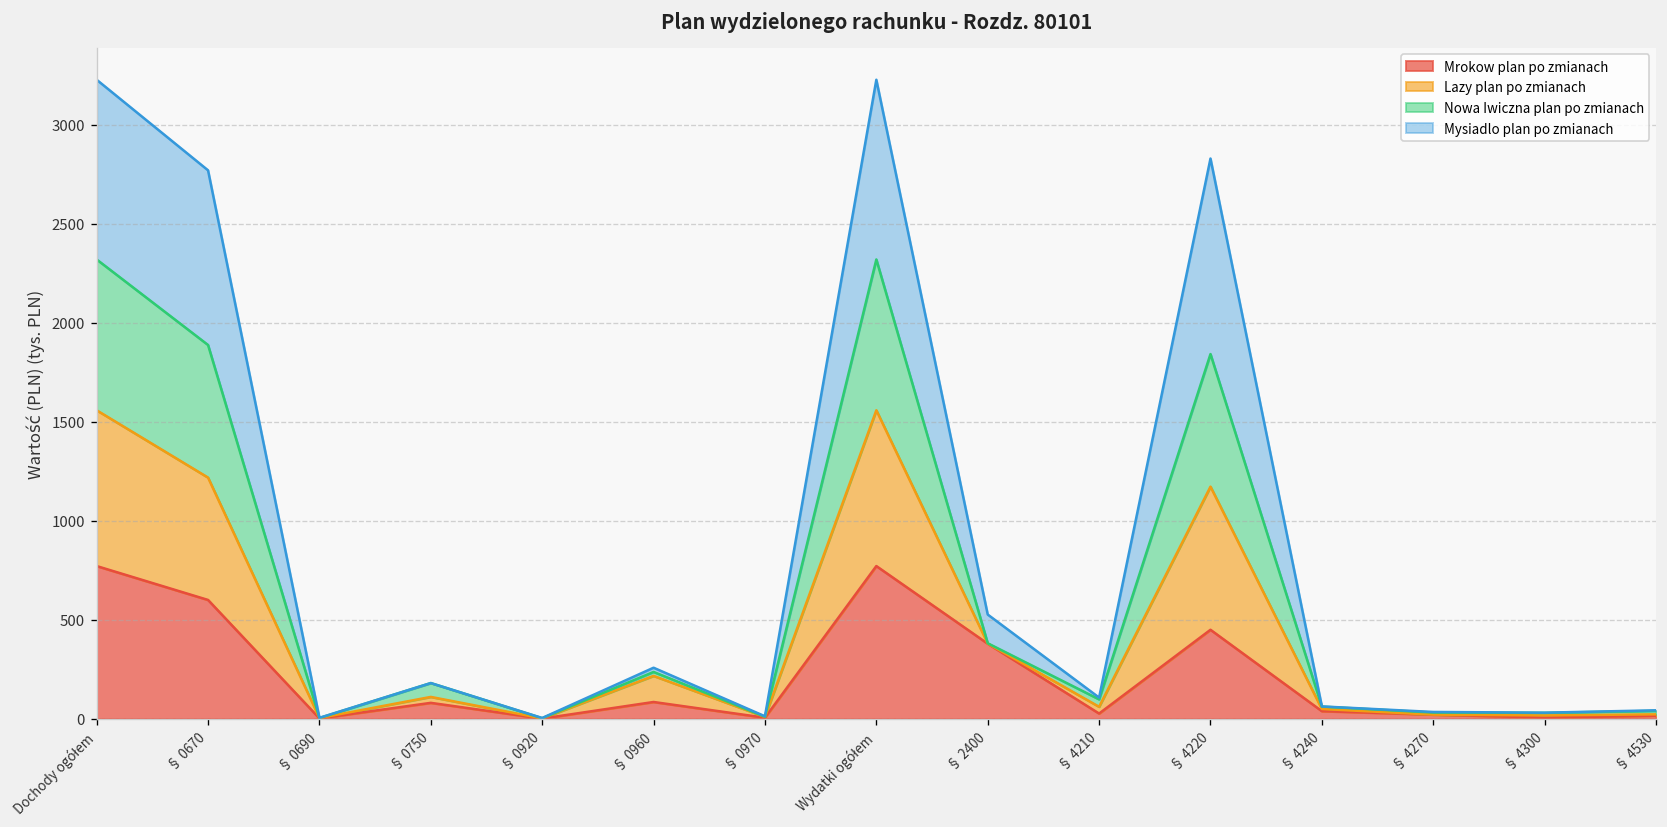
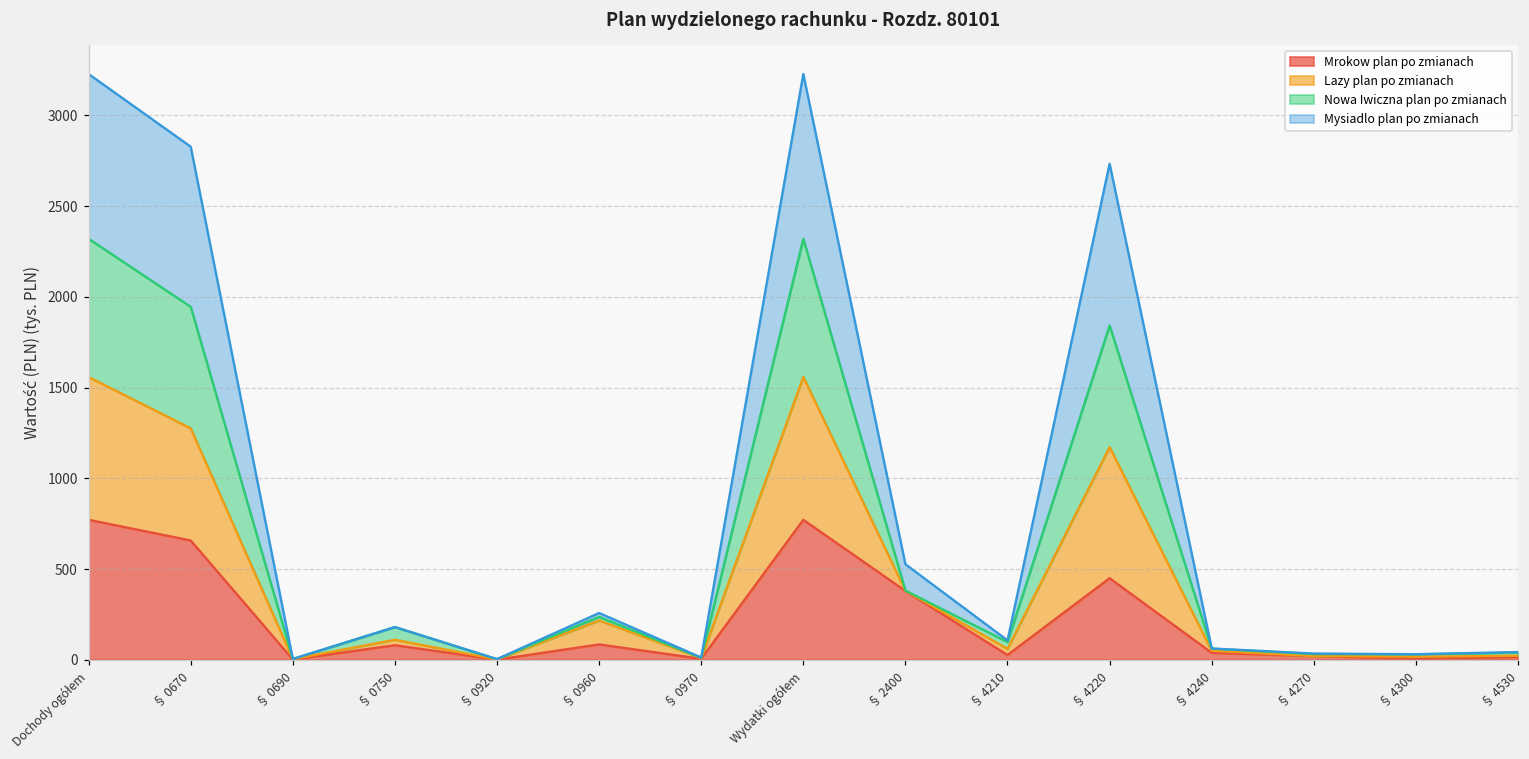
  {
    "Mrokow plan po zmianach": {
      "Dochody ogółem": 770,
-     "§ 0670": 600,
+     "§ 0670": 660,
      "§ 0750": 80,
      "§ 0960": 80,
      "Wydatki ogółem": 770,
      "§ 4210": 30,
      "§ 4220": 450
    },
    "Lazy plan po zmianach": {
      "Dochody ogółem": 790,
      "§ 0670": 620,
      "§ 0750": 30,
      "§ 0960": 130,
      "Wydatki ogółem": 790,
      "§ 4210": 30,
      "§ 4220": 720
    },
    "Nowa Iwiczna plan po zmianach": {
      "Dochody ogółem": 760,
      "§ 0670": 670,
      "§ 0960": 20,
      "Wydatki ogółem": 760,
      "§ 4220": 670
    },
    "Mysiadlo plan po zmianach": {
      "Dochody ogółem": 910,
      "§ 0670": 880,
      "§ 0960": 20,
      "Wydatki ogółem": 910,
      "§ 2400": 150,
-     "§ 4220": 990
+     "§ 4220": 890
    }
  }
